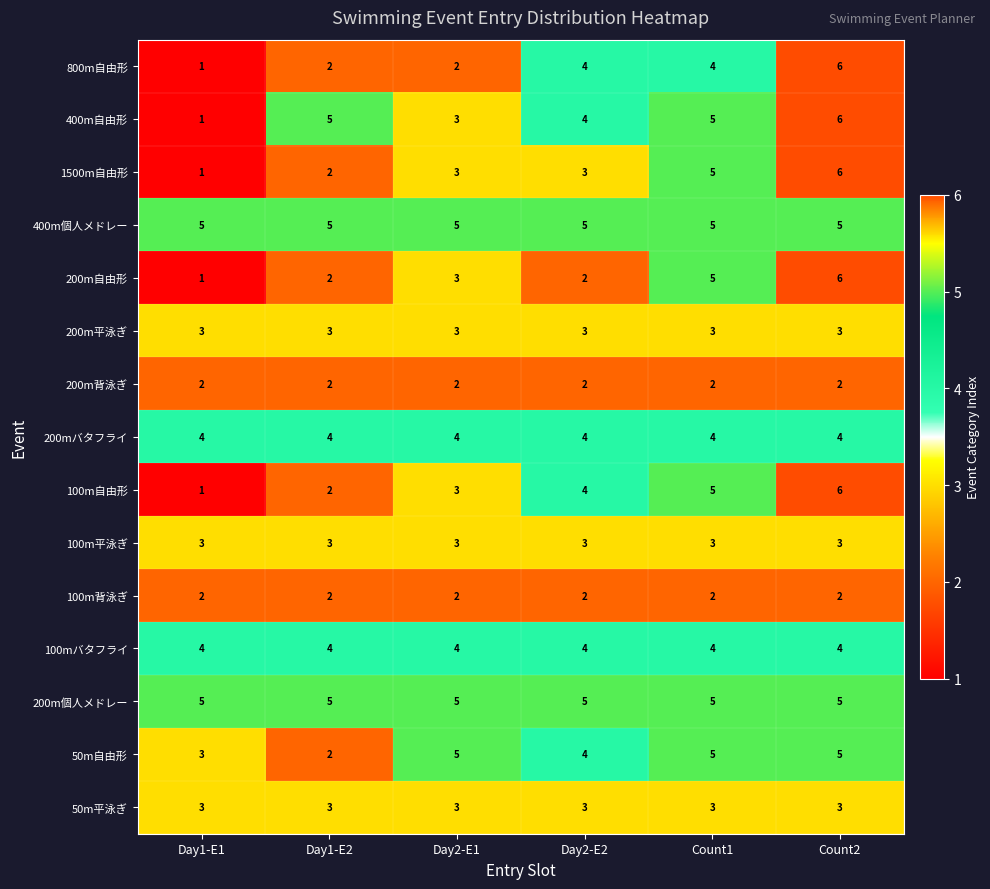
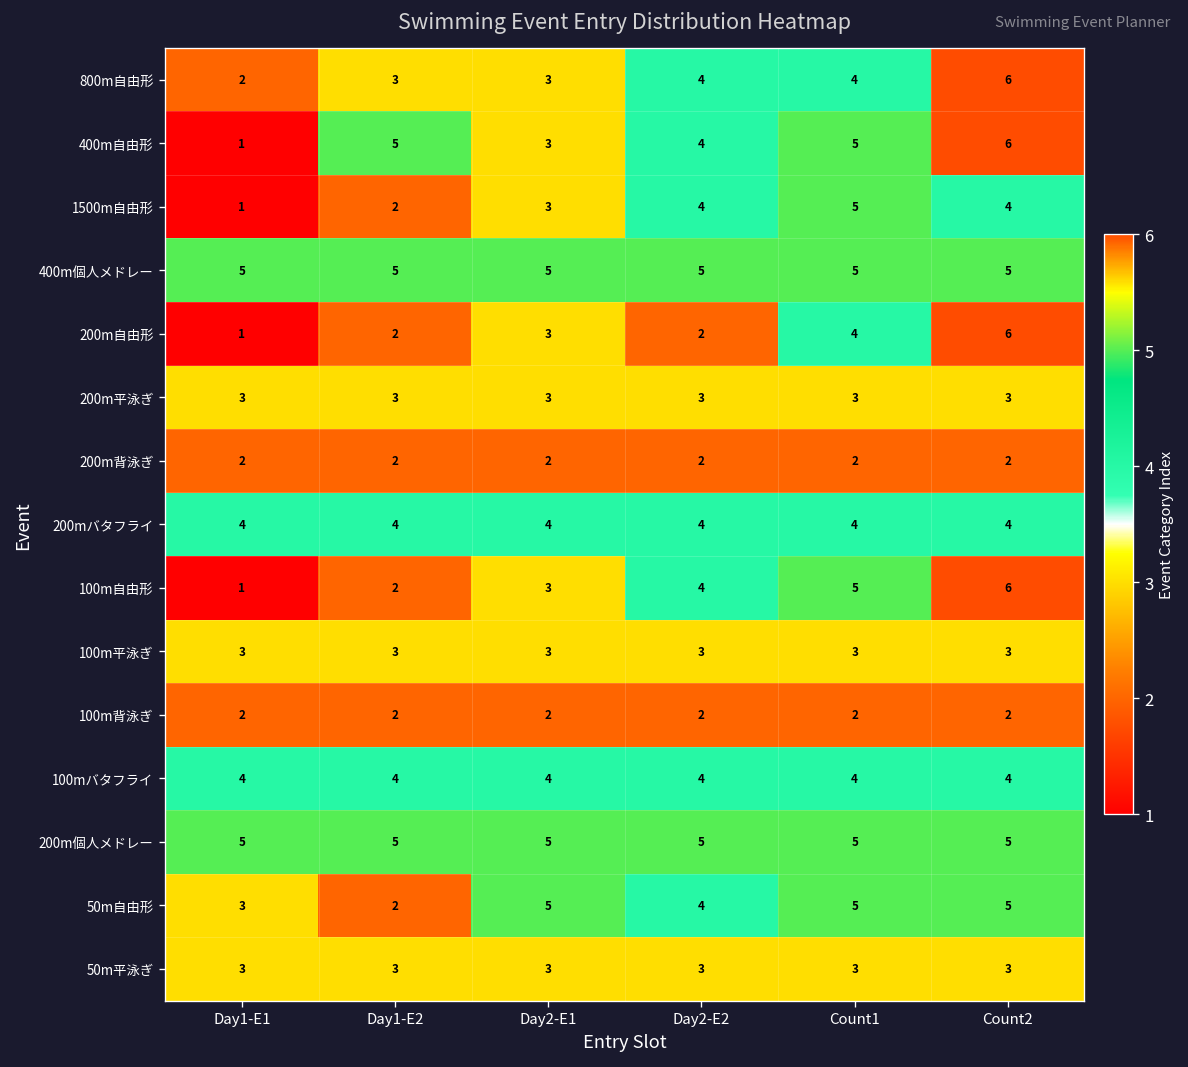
  {
    "800m自由形": {
-     "Day1-E1": 1,
-     "Day1-E2": 2,
-     "Day2-E1": 2,
+     "Day1-E1": 2,
+     "Day1-E2": 3,
+     "Day2-E1": 3,
      "Day2-E2": 4,
      "Count1": 4,
      "Count2": 6
    },
    "400m自由形": {
      "Day1-E1": 1,
      "Day1-E2": 5,
      "Day2-E1": 3,
      "Day2-E2": 4,
      "Count1": 5,
      "Count2": 6
    },
    "1500m自由形": {
      "Day1-E1": 1,
      "Day1-E2": 2,
      "Day2-E1": 3,
-     "Day2-E2": 3,
+     "Day2-E2": 4,
      "Count1": 5,
-     "Count2": 6
+     "Count2": 4
    },
    "400m個人メドレー": {
      "Day1-E1": 5,
      "Day1-E2": 5,
      "Day2-E1": 5,
      "Day2-E2": 5,
      "Count1": 5,
      "Count2": 5
    },
    "200m自由形": {
      "Day1-E1": 1,
      "Day1-E2": 2,
      "Day2-E1": 3,
      "Day2-E2": 2,
-     "Count1": 5,
+     "Count1": 4,
      "Count2": 6
    },
    "200m平泳ぎ": {
      "Day1-E1": 3,
      "Day1-E2": 3,
      "Day2-E1": 3,
      "Day2-E2": 3,
      "Count1": 3,
      "Count2": 3
    },
    "200m背泳ぎ": {
      "Day1-E1": 2,
      "Day1-E2": 2,
      "Day2-E1": 2,
      "Day2-E2": 2,
      "Count1": 2,
      "Count2": 2
    },
    "200mバタフライ": {
      "Day1-E1": 4,
      "Day1-E2": 4,
      "Day2-E1": 4,
      "Day2-E2": 4,
      "Count1": 4,
      "Count2": 4
    },
    "100m自由形": {
      "Day1-E1": 1,
      "Day1-E2": 2,
      "Day2-E1": 3,
      "Day2-E2": 4,
      "Count1": 5,
      "Count2": 6
    },
    "100m平泳ぎ": {
      "Day1-E1": 3,
      "Day1-E2": 3,
      "Day2-E1": 3,
      "Day2-E2": 3,
      "Count1": 3,
      "Count2": 3
    },
    "100m背泳ぎ": {
      "Day1-E1": 2,
      "Day1-E2": 2,
      "Day2-E1": 2,
      "Day2-E2": 2,
      "Count1": 2,
      "Count2": 2
    },
    "100mバタフライ": {
      "Day1-E1": 4,
      "Day1-E2": 4,
      "Day2-E1": 4,
      "Day2-E2": 4,
      "Count1": 4,
      "Count2": 4
    },
    "200m個人メドレー": {
      "Day1-E1": 5,
      "Day1-E2": 5,
      "Day2-E1": 5,
      "Day2-E2": 5,
      "Count1": 5,
      "Count2": 5
    },
    "50m自由形": {
      "Day1-E1": 3,
      "Day1-E2": 2,
      "Day2-E1": 5,
      "Day2-E2": 4,
      "Count1": 5,
      "Count2": 5
    },
    "50m平泳ぎ": {
      "Day1-E1": 3,
      "Day1-E2": 3,
      "Day2-E1": 3,
      "Day2-E2": 3,
      "Count1": 3,
      "Count2": 3
    }
  }
